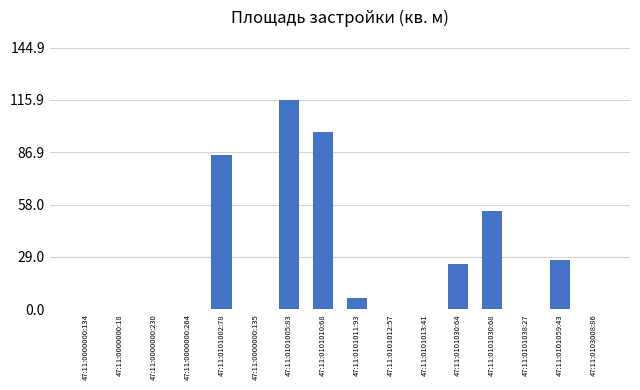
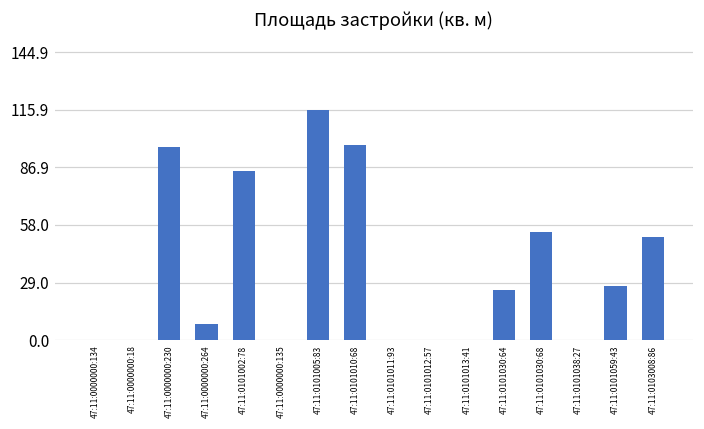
  {
    "47:11:0000000:134": 0,
    "47:11:0000000:18": 0,
-   "47:11:0000000:230": 0,
-   "47:11:0000000:264": 0,
+   "47:11:0000000:230": 97,
+   "47:11:0000000:264": 8,
    "47:11:0101002:78": 85,
    "47:11:0000000:135": 0,
    "47:11:0101005:83": 116,
    "47:11:0101010:68": 98,
-   "47:11:0101011:93": 6,
+   "47:11:0101011:93": 0,
    "47:11:0101012:57": 0,
    "47:11:0101013:41": 0,
    "47:11:0101030:64": 25,
    "47:11:0101030:68": 54,
    "47:11:0101038:27": 0,
    "47:11:0101059:43": 27,
-   "47:11:0103008:86": 0
+   "47:11:0103008:86": 52
  }
